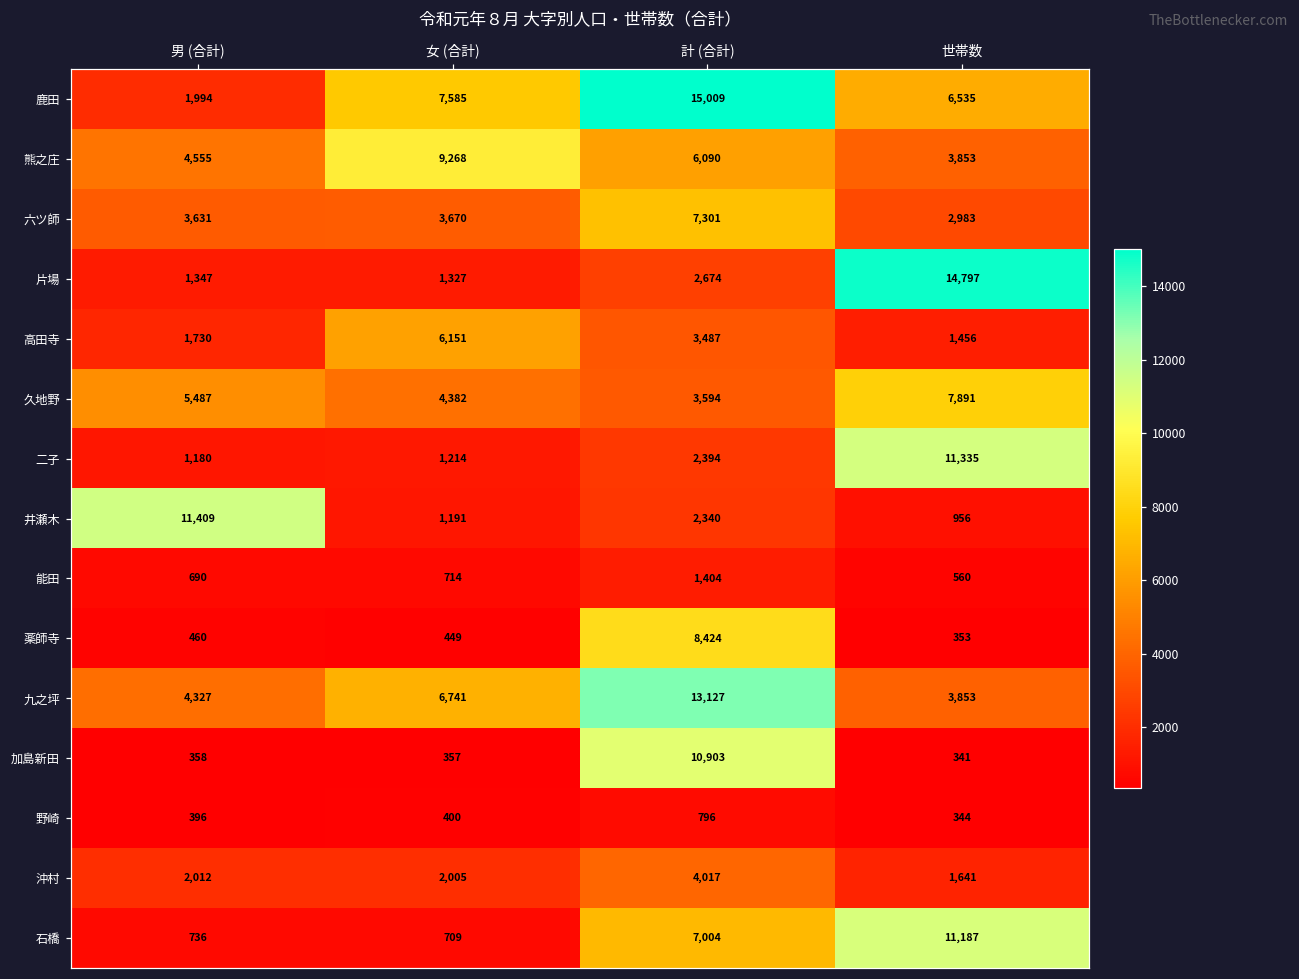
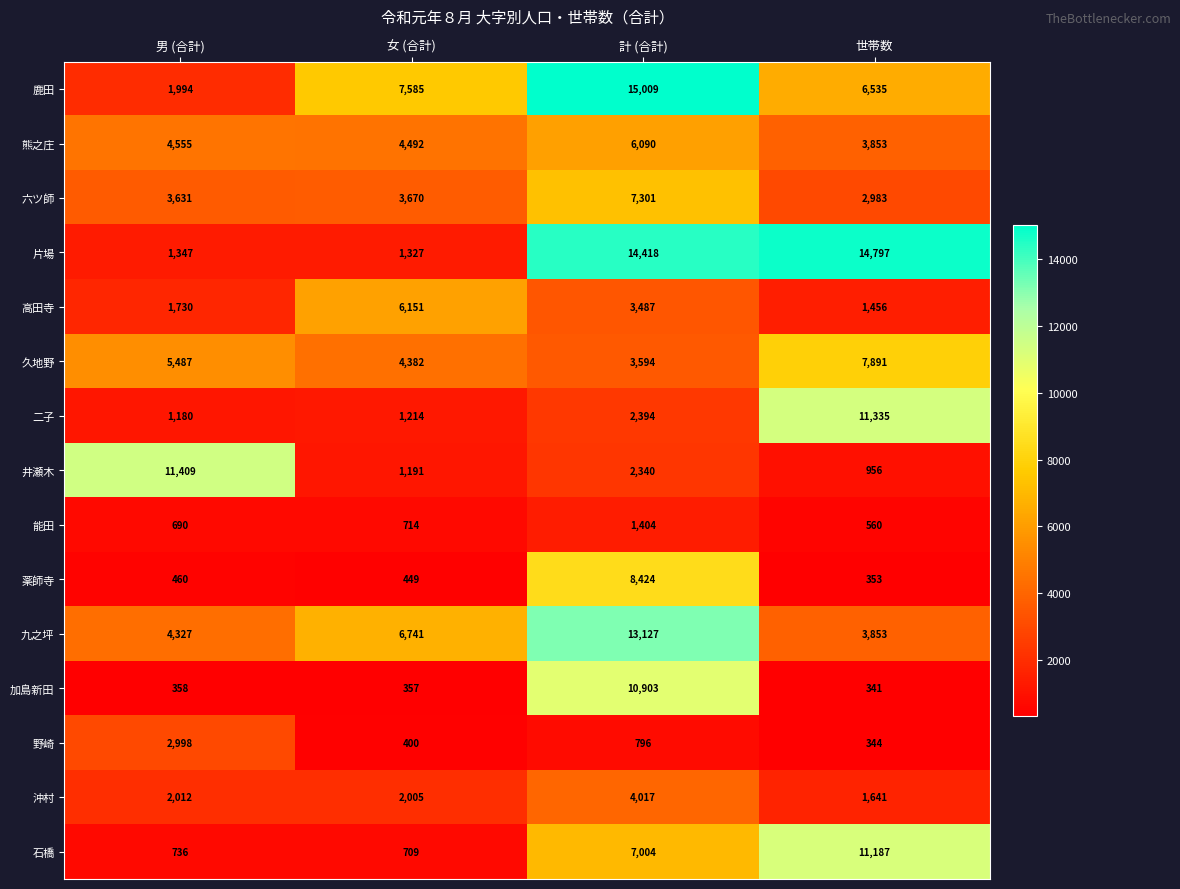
  {
    "鹿田": {
      "男 (合計)": "1,994",
      "女 (合計)": "7,585",
      "計 (合計)": "15,009",
      "世帯数": "6,535"
    },
    "熊之庄": {
      "男 (合計)": "4,555",
-     "女 (合計)": "9,268",
+     "女 (合計)": "4,492",
      "計 (合計)": "6,090",
      "世帯数": "3,853"
    },
    "六ツ師": {
      "男 (合計)": "3,631",
      "女 (合計)": "3,670",
      "計 (合計)": "7,301",
      "世帯数": "2,983"
    },
    "片場": {
      "男 (合計)": "1,347",
      "女 (合計)": "1,327",
-     "計 (合計)": "2,674",
+     "計 (合計)": "14,418",
      "世帯数": "14,797"
    },
    "高田寺": {
      "男 (合計)": "1,730",
      "女 (合計)": "6,151",
      "計 (合計)": "3,487",
      "世帯数": "1,456"
    },
    "久地野": {
      "男 (合計)": "5,487",
      "女 (合計)": "4,382",
      "計 (合計)": "3,594",
      "世帯数": "7,891"
    },
    "二子": {
      "男 (合計)": "1,180",
      "女 (合計)": "1,214",
      "計 (合計)": "2,394",
      "世帯数": "11,335"
    },
    "井瀬木": {
      "男 (合計)": "11,409",
      "女 (合計)": "1,191",
      "計 (合計)": "2,340",
      "世帯数": "956"
    },
    "能田": {
      "男 (合計)": "690",
      "女 (合計)": "714",
      "計 (合計)": "1,404",
      "世帯数": "560"
    },
    "薬師寺": {
      "男 (合計)": "460",
      "女 (合計)": "449",
      "計 (合計)": "8,424",
      "世帯数": "353"
    },
    "九之坪": {
      "男 (合計)": "4,327",
      "女 (合計)": "6,741",
      "計 (合計)": "13,127",
      "世帯数": "3,853"
    },
    "加島新田": {
      "男 (合計)": "358",
      "女 (合計)": "357",
      "計 (合計)": "10,903",
      "世帯数": "341"
    },
    "野崎": {
-     "男 (合計)": "396",
+     "男 (合計)": "2,998",
      "女 (合計)": "400",
      "計 (合計)": "796",
      "世帯数": "344"
    },
    "沖村": {
      "男 (合計)": "2,012",
      "女 (合計)": "2,005",
      "計 (合計)": "4,017",
      "世帯数": "1,641"
    },
    "石橋": {
      "男 (合計)": "736",
      "女 (合計)": "709",
      "計 (合計)": "7,004",
      "世帯数": "11,187"
    }
  }
